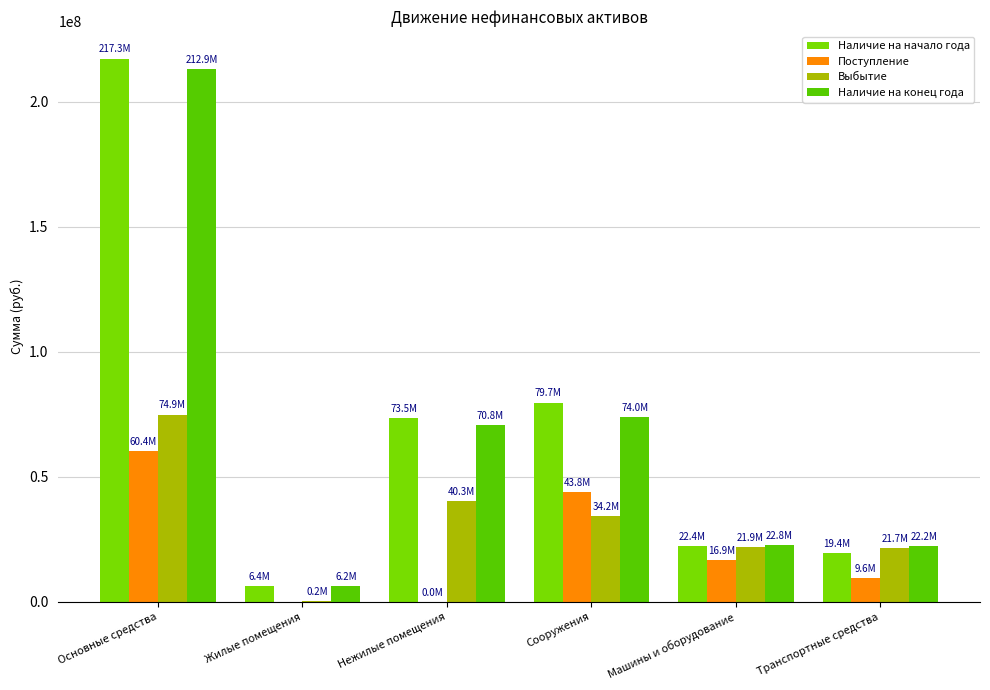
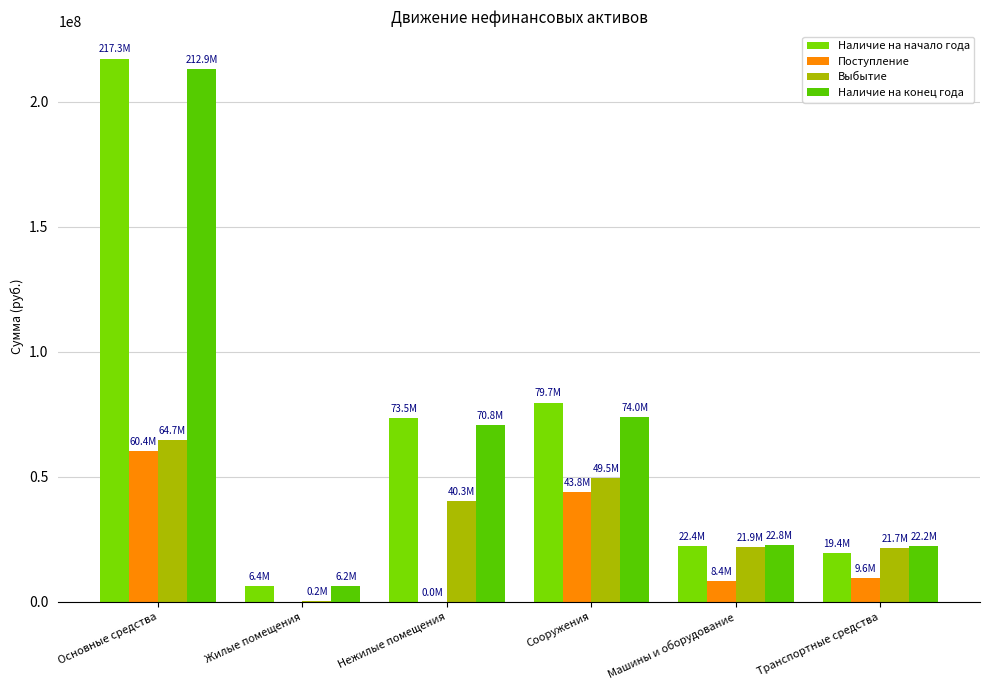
  {
    "Поступление": {
      "Основные средства": "60.4M",
      "Сооружения": "43.8M",
-     "Машины и оборудование": "16.9M",
+     "Машины и оборудование": "8.4M",
      "Транспортные средства": "9.6M"
    },
    "Выбытие": {
-     "Основные средства": "74.9M",
+     "Основные средства": "64.7M",
      "Жилые помещения": "0.2M",
      "Нежилые помещения": "40.3M",
-     "Сооружения": "34.2M",
+     "Сооружения": "49.5M",
      "Машины и оборудование": "21.9M",
      "Транспортные средства": "21.7M"
    }
  }
